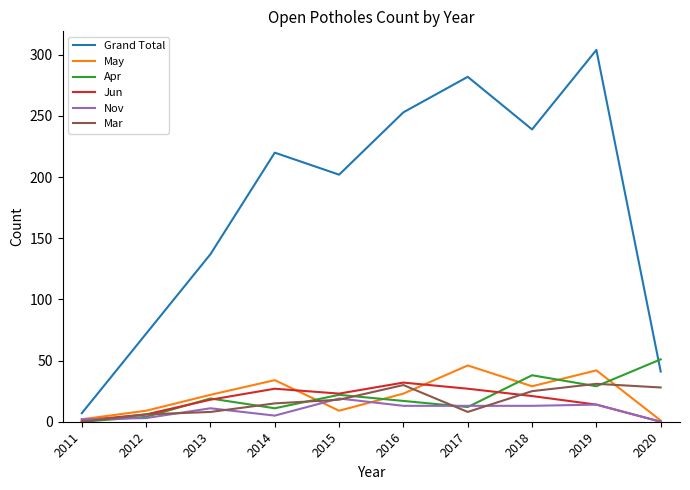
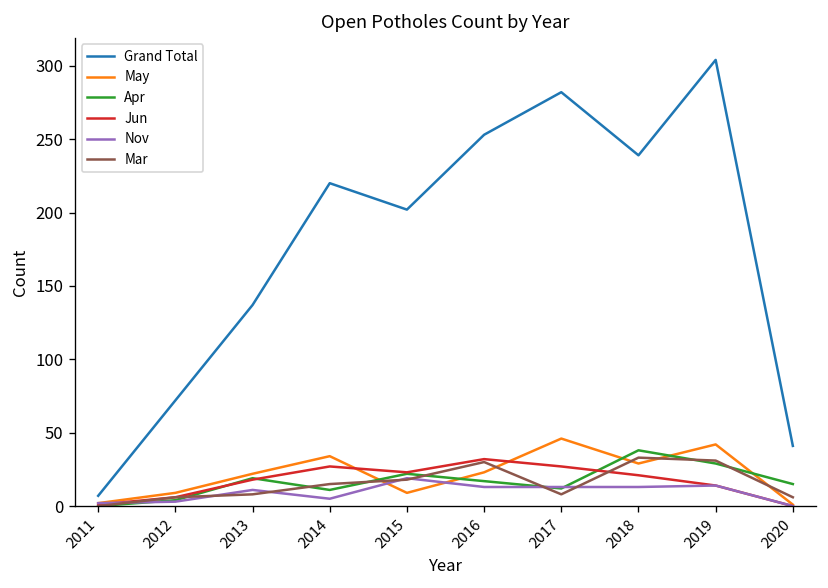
  {
    "Grand Total": {
      "2011": 7,
      "2012": 72,
      "2013": 137,
      "2014": 220,
      "2015": 202,
      "2016": 253,
      "2017": 282,
      "2018": 239,
      "2019": 304,
      "2020": 41
    },
    "May": {
      "2012": 9,
      "2013": 22,
      "2014": 34,
      "2015": 9,
      "2016": 23,
      "2017": 46,
      "2018": 29,
      "2019": 42
    },
    "Apr": {
      "2014": 11,
      "2016": 17,
      "2018": 38,
-     "2020": 51
+     "2020": 15
    },
    "Jun": {
      "2014": 27,
      "2017": 27,
      "2018": 21
    },
    "Nov": {
      "2013": 11,
      "2014": 5,
      "2016": 13,
      "2018": 13
    },
    "Mar": {
      "2013": 8,
      "2014": 15,
      "2017": 8,
-     "2018": 25,
-     "2020": 28
+     "2018": 33,
+     "2020": 6
    }
  }
